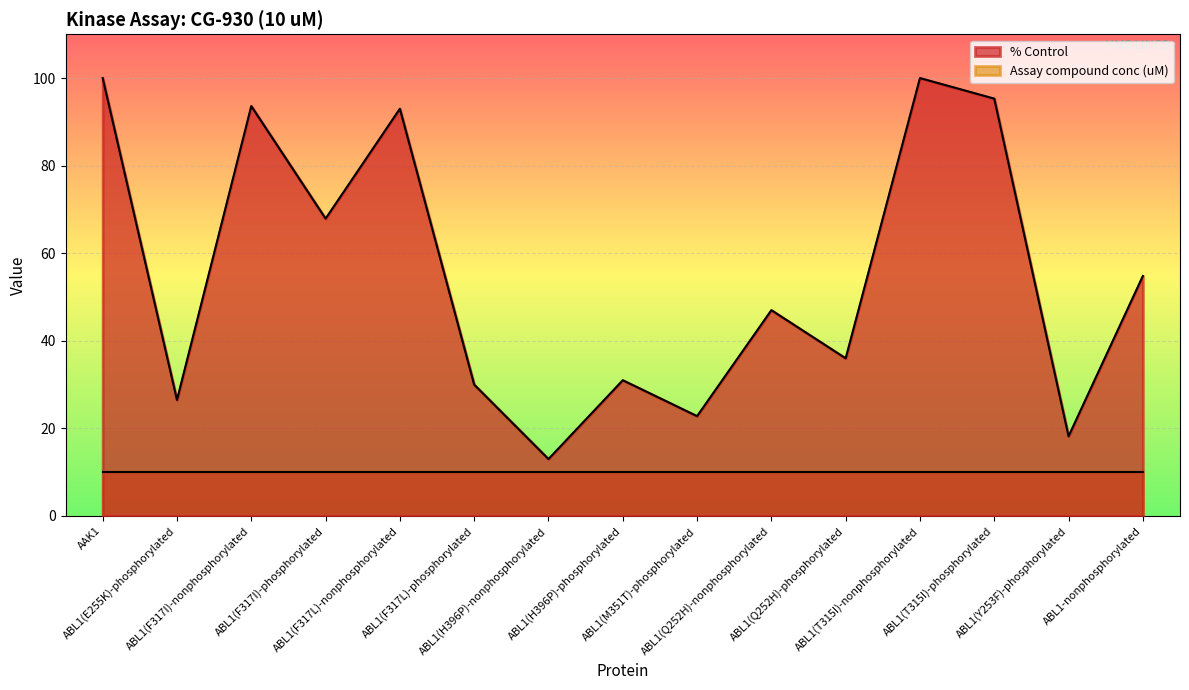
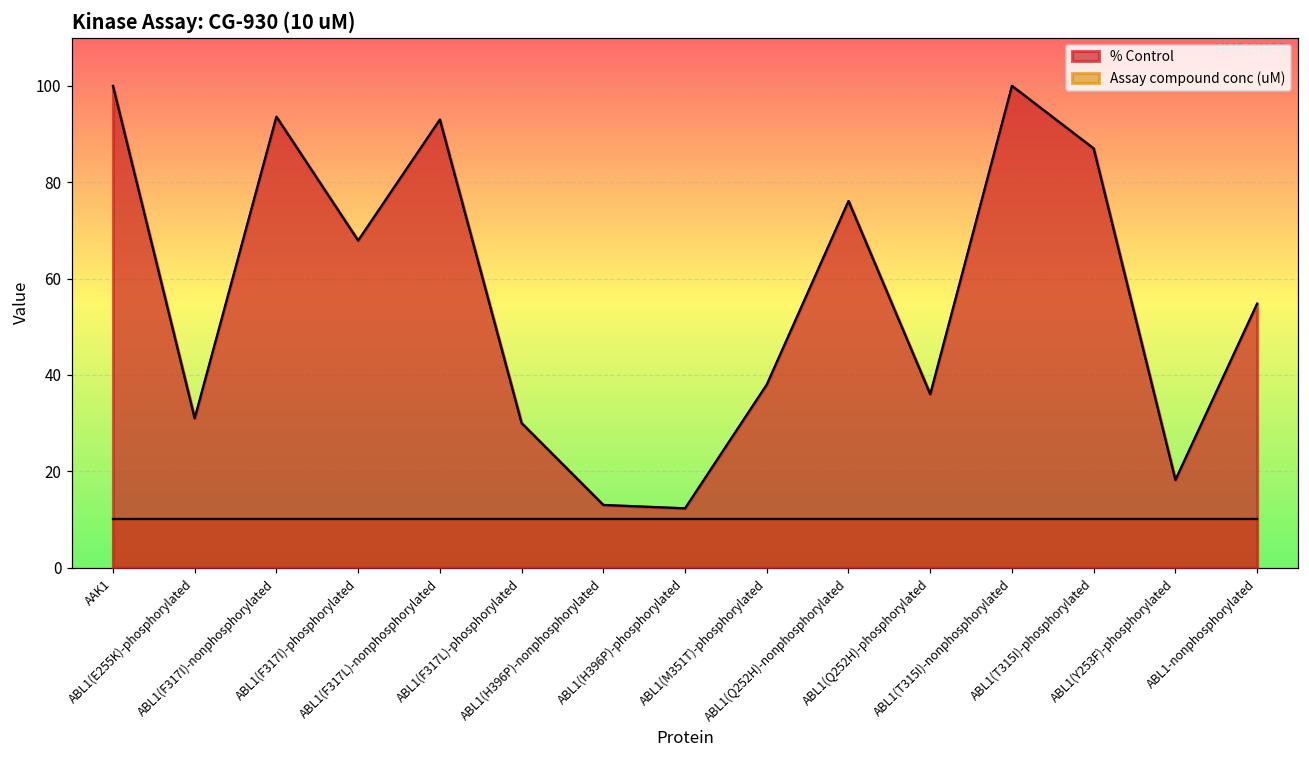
  {
    "% Control": {
      "AAK1": 100,
-     "ABL1(E255K)-phosphorylated": 27,
+     "ABL1(E255K)-phosphorylated": 31,
      "ABL1(F317I)-nonphosphorylated": 94,
      "ABL1(F317I)-phosphorylated": 68,
      "ABL1(F317L)-nonphosphorylated": 93,
      "ABL1(F317L)-phosphorylated": 30,
      "ABL1(H396P)-nonphosphorylated": 13,
-     "ABL1(H396P)-phosphorylated": 31,
-     "ABL1(M351T)-phosphorylated": 23,
-     "ABL1(Q252H)-nonphosphorylated": 47,
+     "ABL1(H396P)-phosphorylated": 12,
+     "ABL1(M351T)-phosphorylated": 38,
+     "ABL1(Q252H)-nonphosphorylated": 76,
      "ABL1(Q252H)-phosphorylated": 36,
      "ABL1(T315I)-nonphosphorylated": 100,
-     "ABL1(T315I)-phosphorylated": 95,
+     "ABL1(T315I)-phosphorylated": 87,
      "ABL1(Y253F)-phosphorylated": 18,
      "ABL1-nonphosphorylated": 55
    },
    "Assay compound conc (uM)": {
      "AAK1": 10,
      "ABL1(E255K)-phosphorylated": 10,
      "ABL1(F317I)-nonphosphorylated": 10,
      "ABL1(F317I)-phosphorylated": 10,
      "ABL1(F317L)-nonphosphorylated": 10,
      "ABL1(F317L)-phosphorylated": 10,
      "ABL1(H396P)-nonphosphorylated": 10,
      "ABL1(H396P)-phosphorylated": 10,
      "ABL1(M351T)-phosphorylated": 10,
      "ABL1(Q252H)-nonphosphorylated": 10,
      "ABL1(Q252H)-phosphorylated": 10,
      "ABL1(T315I)-nonphosphorylated": 10,
      "ABL1(T315I)-phosphorylated": 10,
      "ABL1(Y253F)-phosphorylated": 10,
      "ABL1-nonphosphorylated": 10
    }
  }
